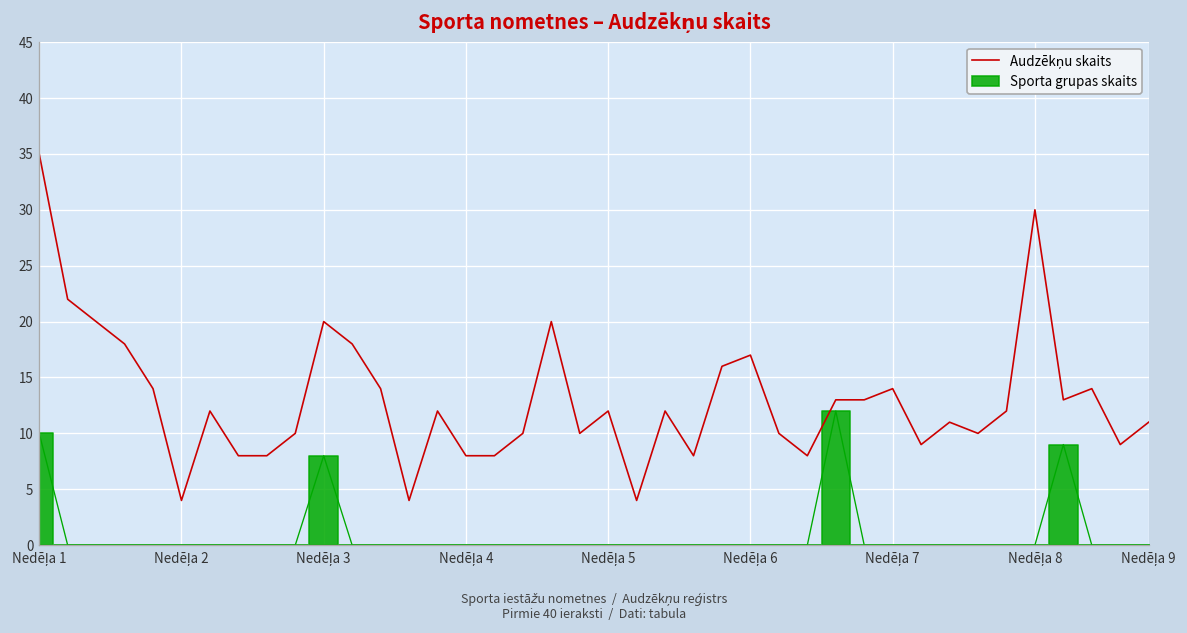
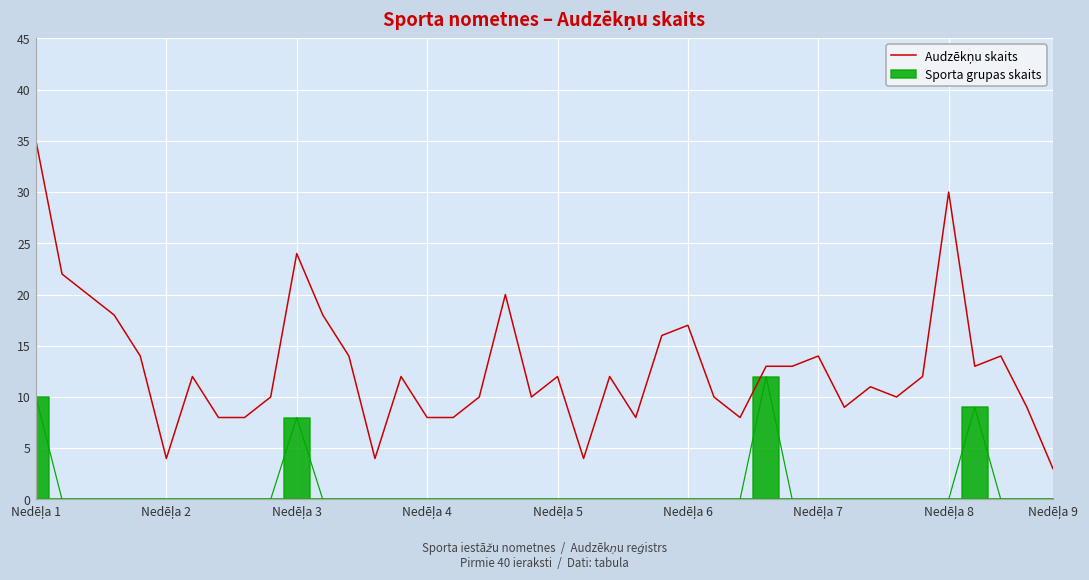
  {
    "Audzēkņu skaits": {
      "Nedēļa 1": 35,
      "Nedēļa 2": 4,
-     "Nedēļa 3": 20,
+     "Nedēļa 3": 24,
      "Nedēļa 4": 8,
      "Nedēļa 5": 12,
      "Nedēļa 6": 17,
      "Nedēļa 7": 14,
      "Nedēļa 8": 30,
-     "Nedēļa 9": 11
+     "Nedēļa 9": 3
    }
  }
